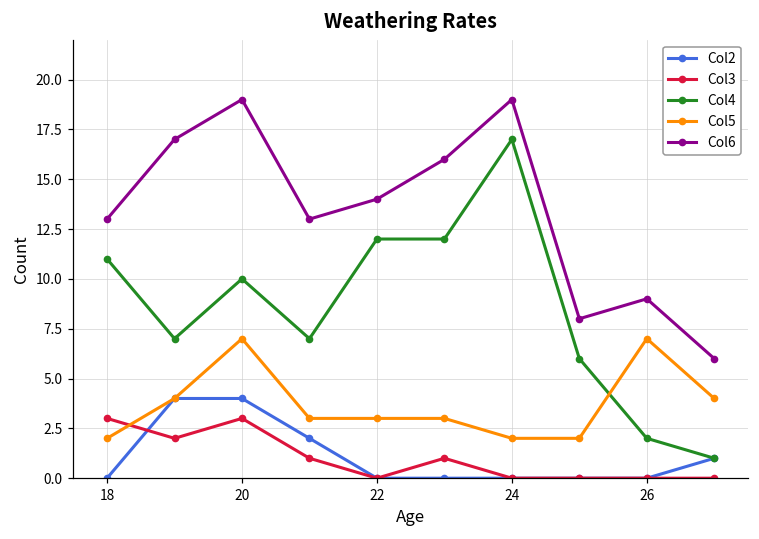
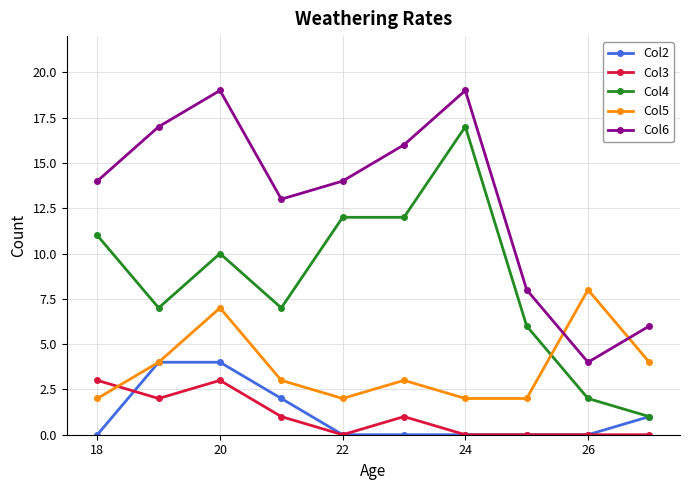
  {
    "Col2": {
      "18": 0,
      "20": 4
    },
    "Col3": {
      "18": 3,
      "20": 3
    },
    "Col4": {
      "18": 11,
      "20": 10,
      "22": 12,
      "24": 17,
      "26": 2
    },
    "Col5": {
      "18": 2,
      "20": 7,
-     "22": 3,
+     "22": 2,
      "24": 2,
-     "26": 7
+     "26": 8
    },
    "Col6": {
-     "18": 13,
+     "18": 14,
      "20": 19,
      "22": 14,
      "24": 19,
-     "26": 9
+     "26": 4
    }
  }
